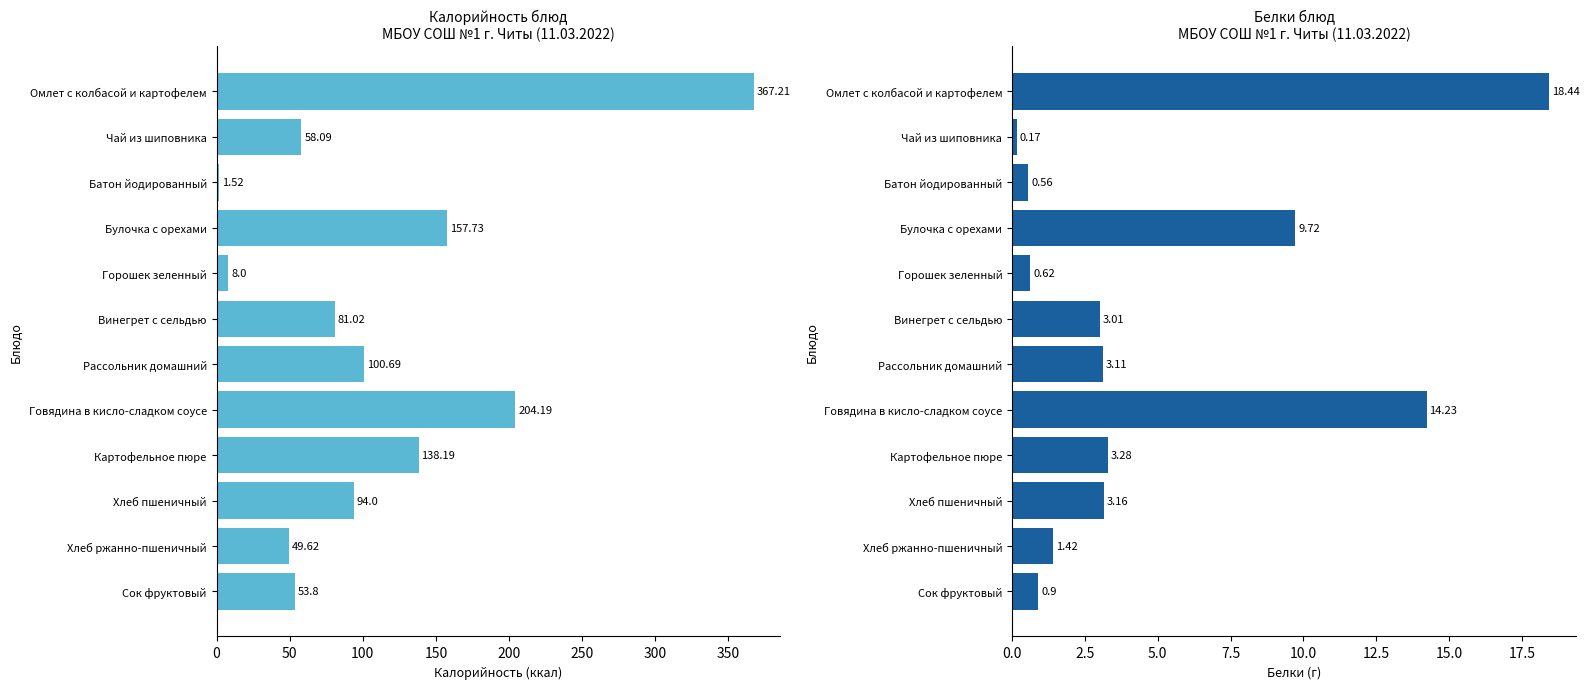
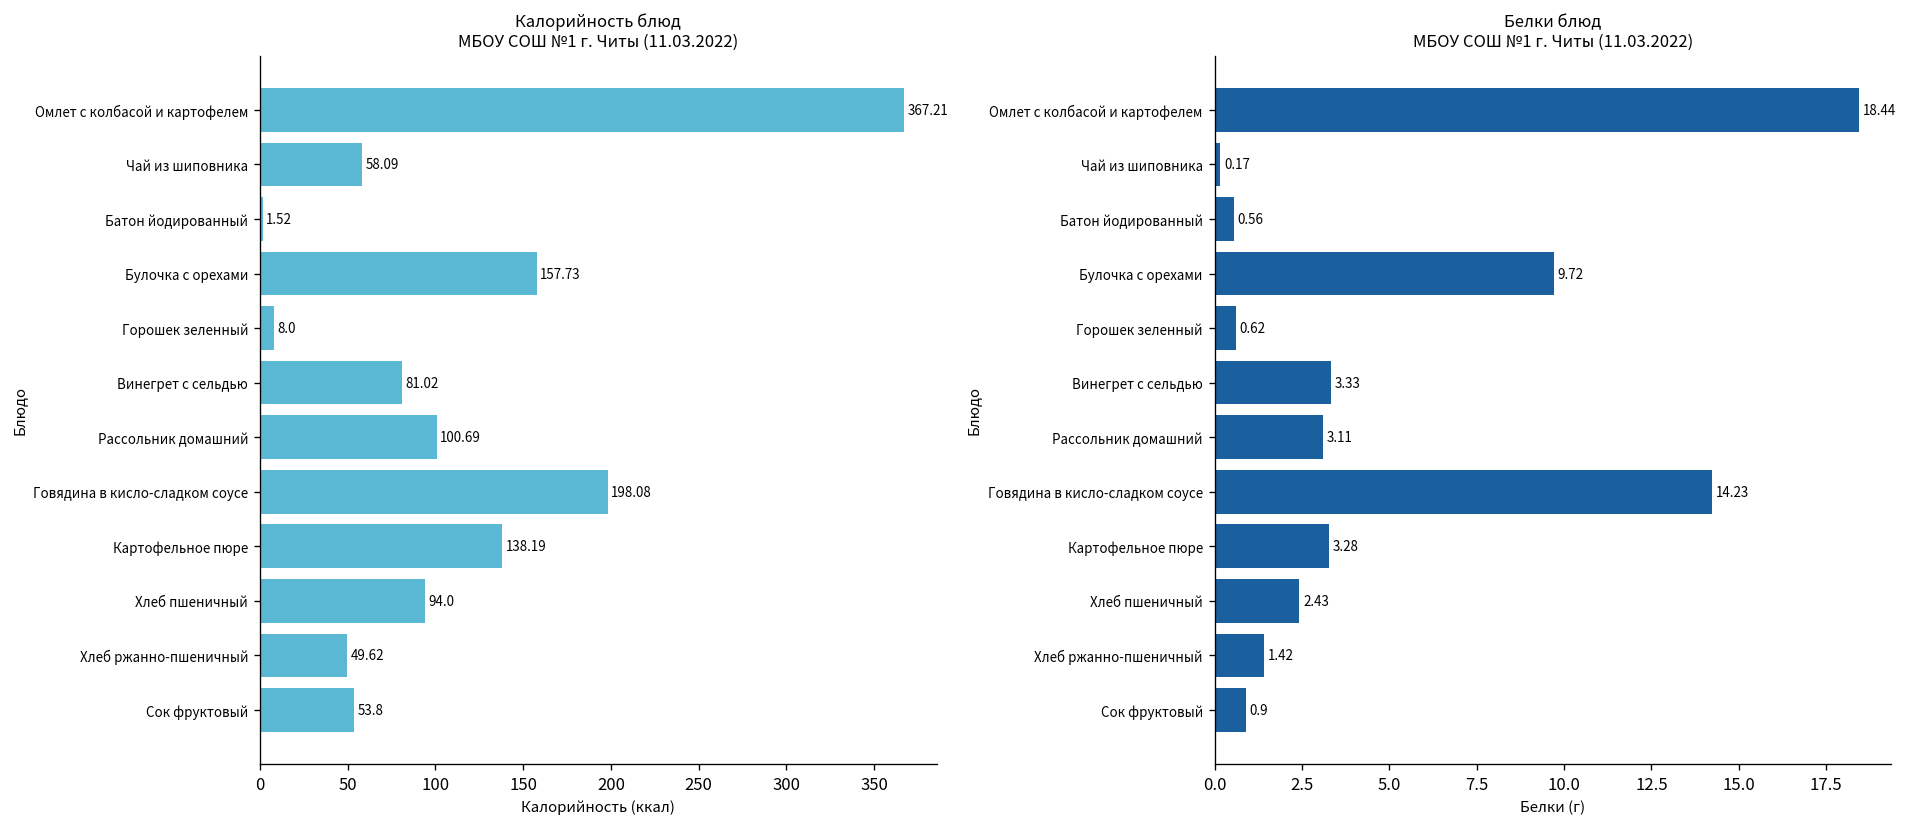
  {
    "Калорийность блюд МБОУ СОШ №1 г. Читы (11.03.2022)": {
      "Омлет с колбасой и картофелем": 367.21,
      "Чай из шиповника": 58.09,
      "Батон йодированный": 1.52,
      "Булочка с орехами": 157.73,
      "Горошек зеленный": 8.0,
      "Винегрет с сельдью": 81.02,
      "Рассольник домашний": 100.69,
-     "Говядина в кисло-сладком соусе": 204.19,
+     "Говядина в кисло-сладком соусе": 198.08,
      "Картофельное пюре": 138.19,
      "Хлеб пшеничный": 94.0,
      "Хлеб ржанно-пшеничный": 49.62,
      "Сок фруктовый": 53.8
    },
    "Белки блюд МБОУ СОШ №1 г. Читы (11.03.2022)": {
      "Омлет с колбасой и картофелем": 18.44,
      "Чай из шиповника": 0.17,
      "Батон йодированный": 0.56,
      "Булочка с орехами": 9.72,
      "Горошек зеленный": 0.62,
-     "Винегрет с сельдью": 3.01,
+     "Винегрет с сельдью": 3.33,
      "Рассольник домашний": 3.11,
      "Говядина в кисло-сладком соусе": 14.23,
      "Картофельное пюре": 3.28,
-     "Хлеб пшеничный": 3.16,
+     "Хлеб пшеничный": 2.43,
      "Хлеб ржанно-пшеничный": 1.42,
      "Сок фруктовый": 0.9
    }
  }
